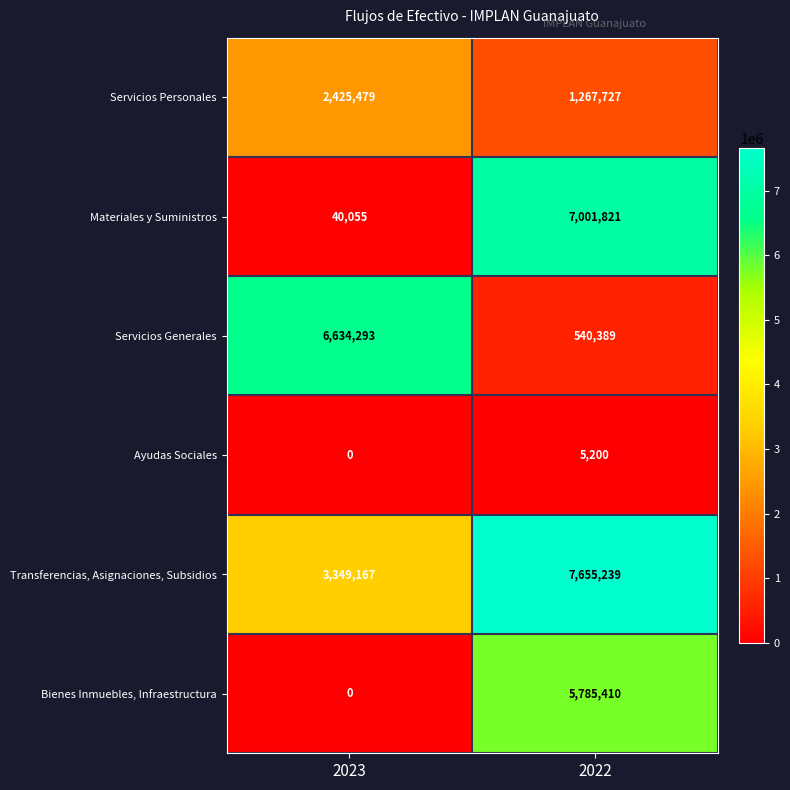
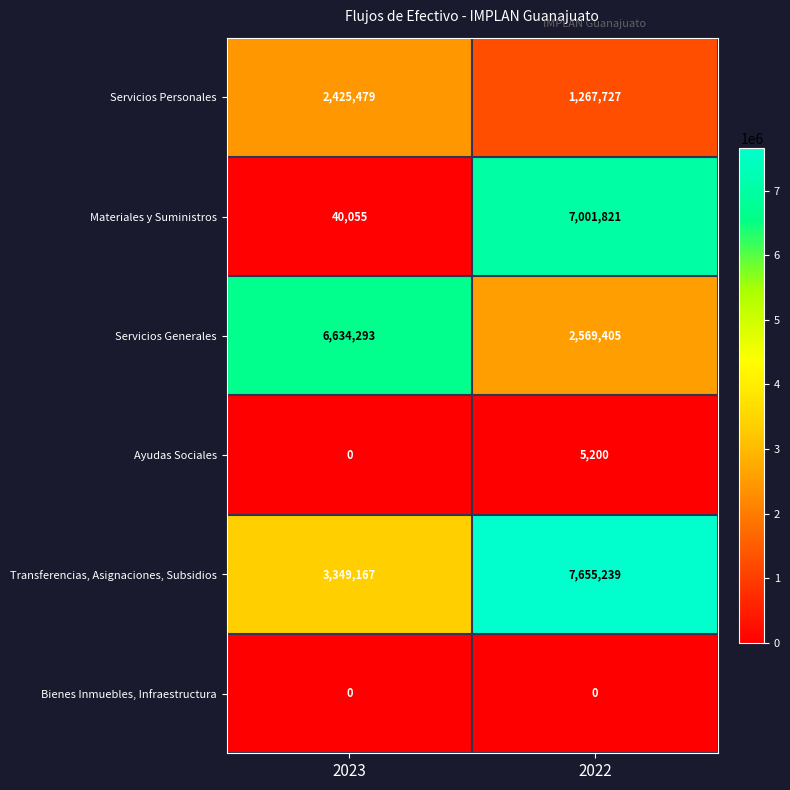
  {
    "Servicios Personales": {
      "2023": "2,425,479",
      "2022": "1,267,727"
    },
    "Materiales y Suministros": {
      "2023": "40,055",
      "2022": "7,001,821"
    },
    "Servicios Generales": {
      "2023": "6,634,293",
-     "2022": "540,389"
+     "2022": "2,569,405"
    },
    "Ayudas Sociales": {
      "2023": "0",
      "2022": "5,200"
    },
    "Transferencias, Asignaciones, Subsidios": {
      "2023": "3,349,167",
      "2022": "7,655,239"
    },
    "Bienes Inmuebles, Infraestructura": {
      "2023": "0",
-     "2022": "5,785,410"
+     "2022": "0"
    }
  }
